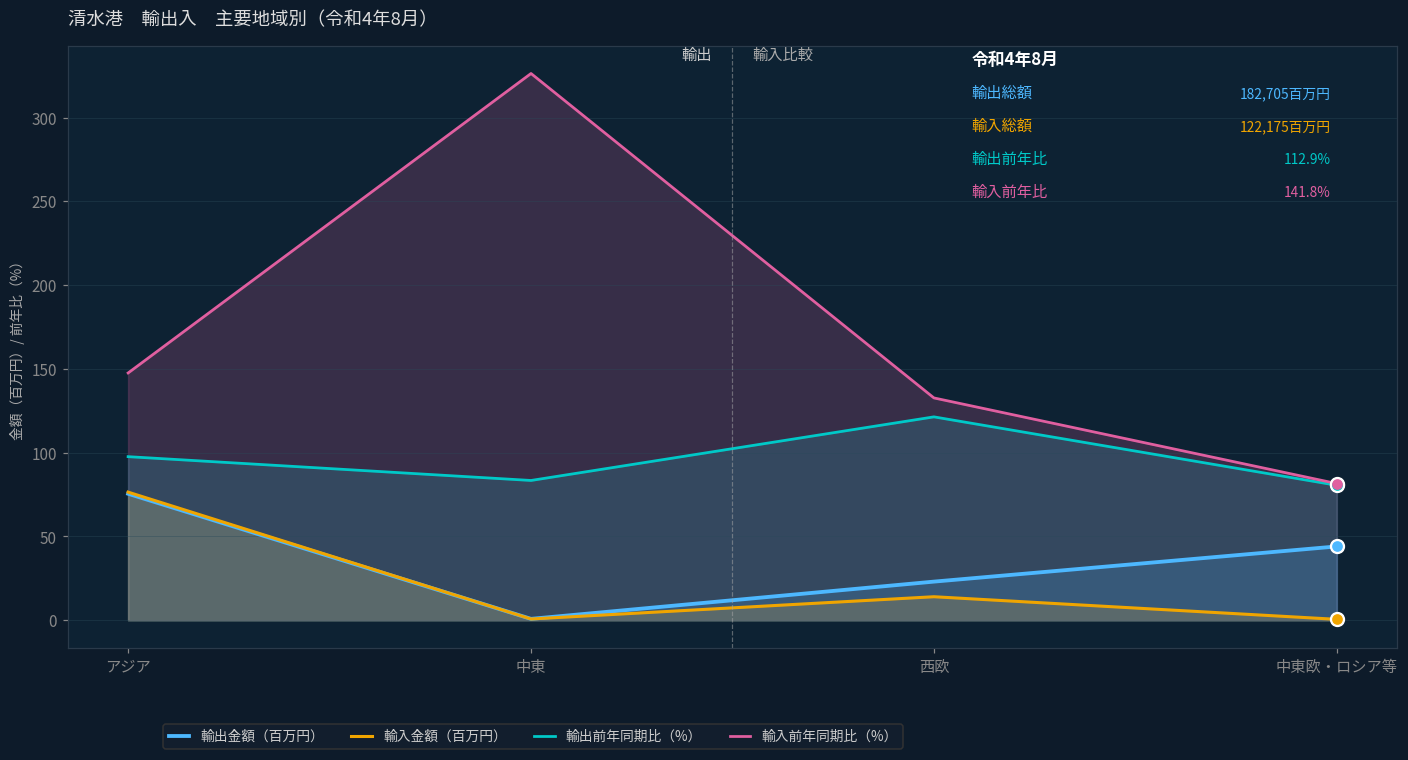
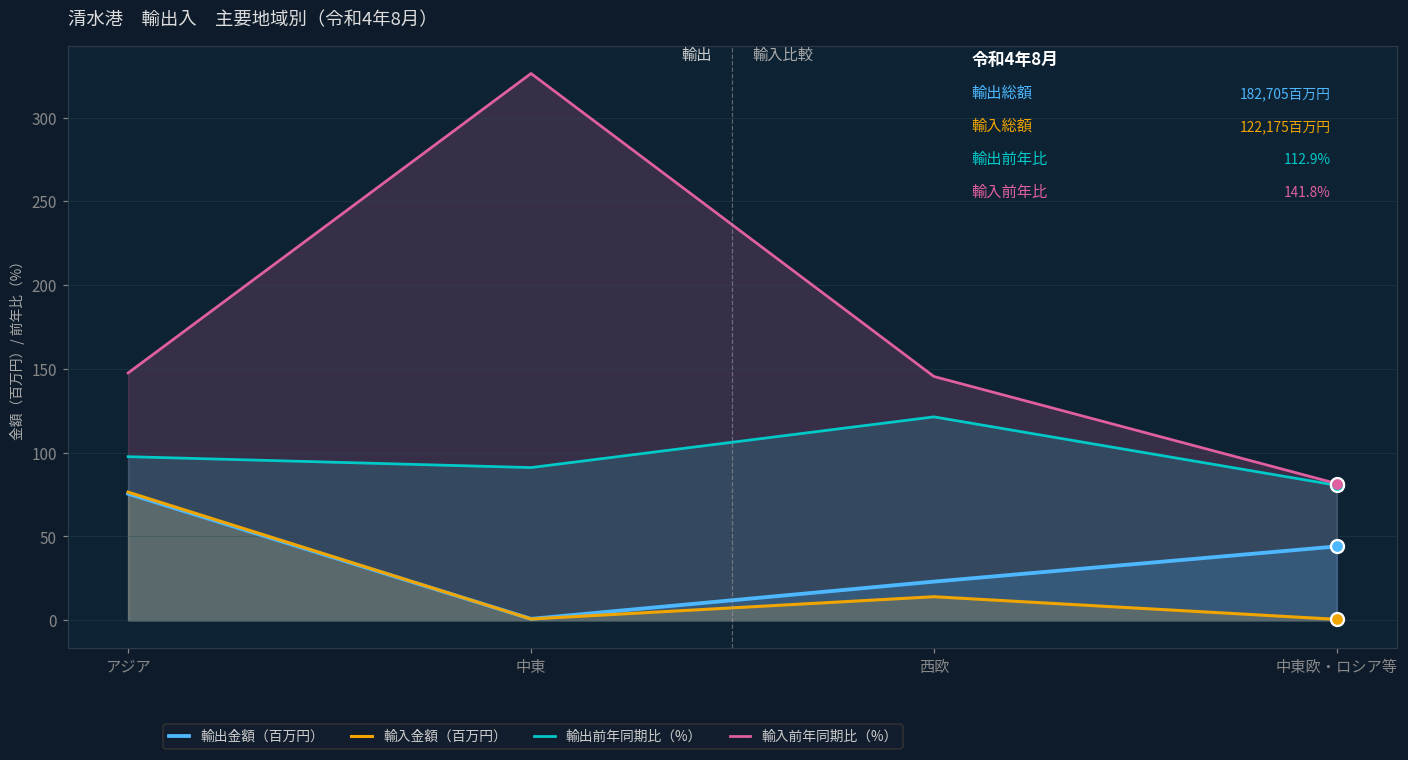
  {
    "輸出金額（百万円）": {
      "西欧": 23
    },
    "輸入金額（百万円）": {
      "西欧": 14
    },
    "輸出前年同期比（%）": {
      "アジア": 98,
-     "中東": 83,
+     "中東": 91,
      "西欧": 121
    },
    "輸入前年同期比（%）": {
      "アジア": 148,
      "中東": 326,
-     "西欧": 133
+     "西欧": 146
    }
  }
